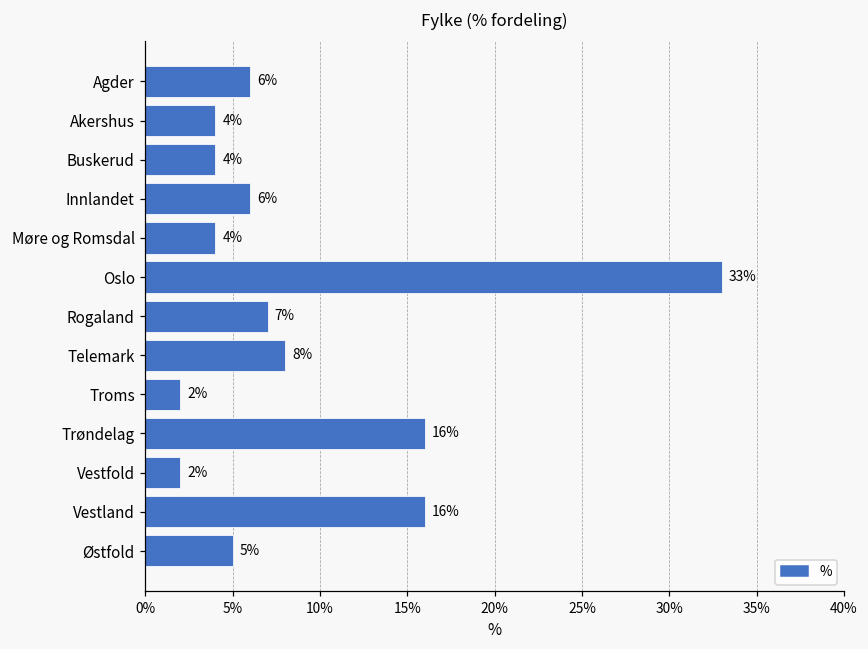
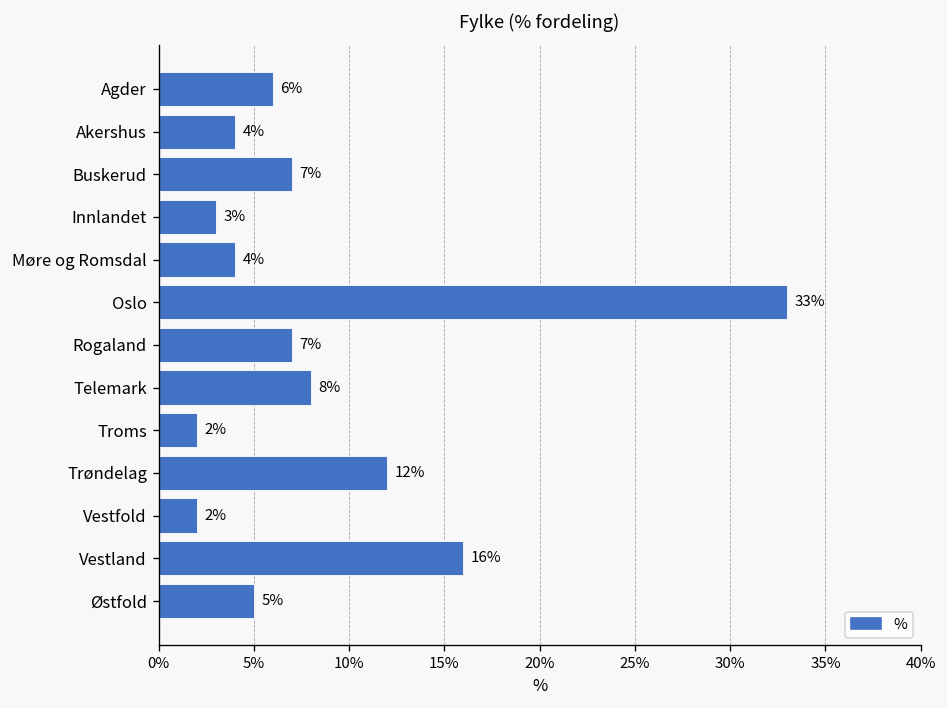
  {
    "Agder": "6%",
    "Akershus": "4%",
-   "Buskerud": "4%",
-   "Innlandet": "6%",
+   "Buskerud": "7%",
+   "Innlandet": "3%",
    "Møre og Romsdal": "4%",
    "Oslo": "33%",
    "Rogaland": "7%",
    "Telemark": "8%",
    "Troms": "2%",
-   "Trøndelag": "16%",
+   "Trøndelag": "12%",
    "Vestfold": "2%",
    "Vestland": "16%",
    "Østfold": "5%"
  }
